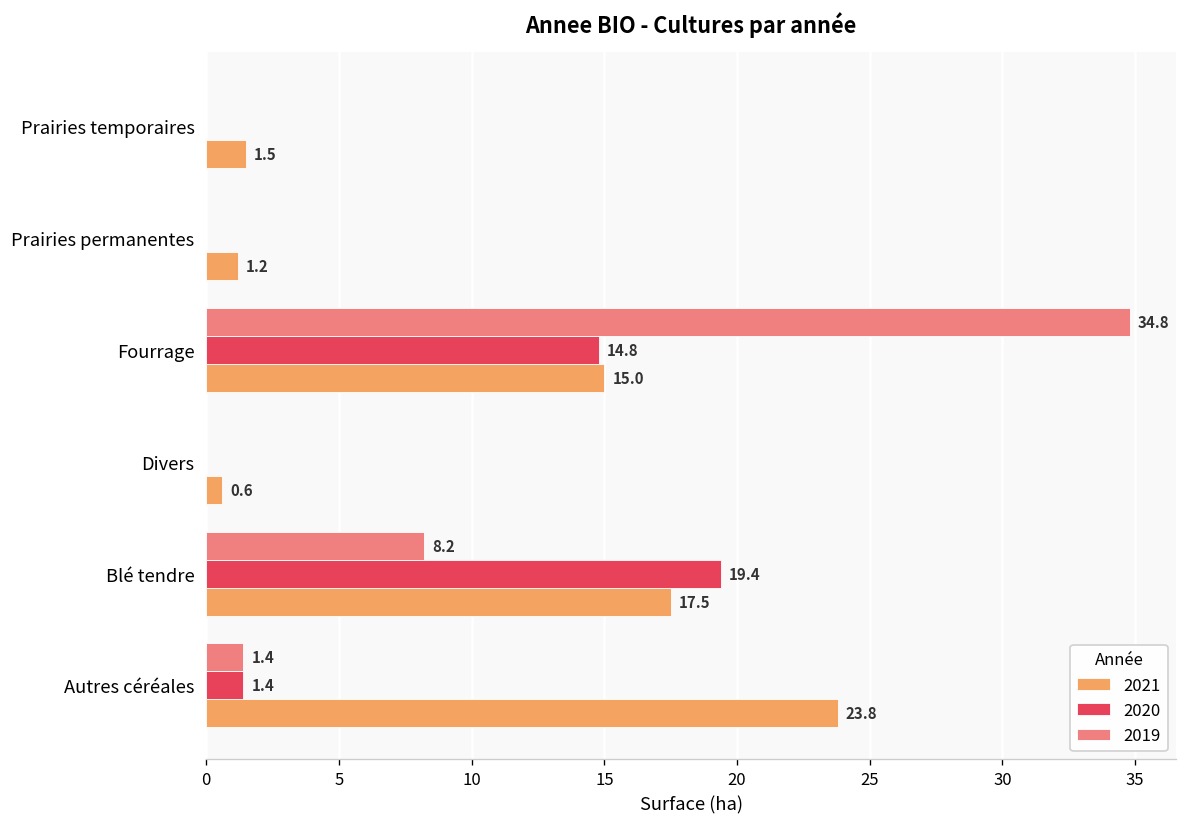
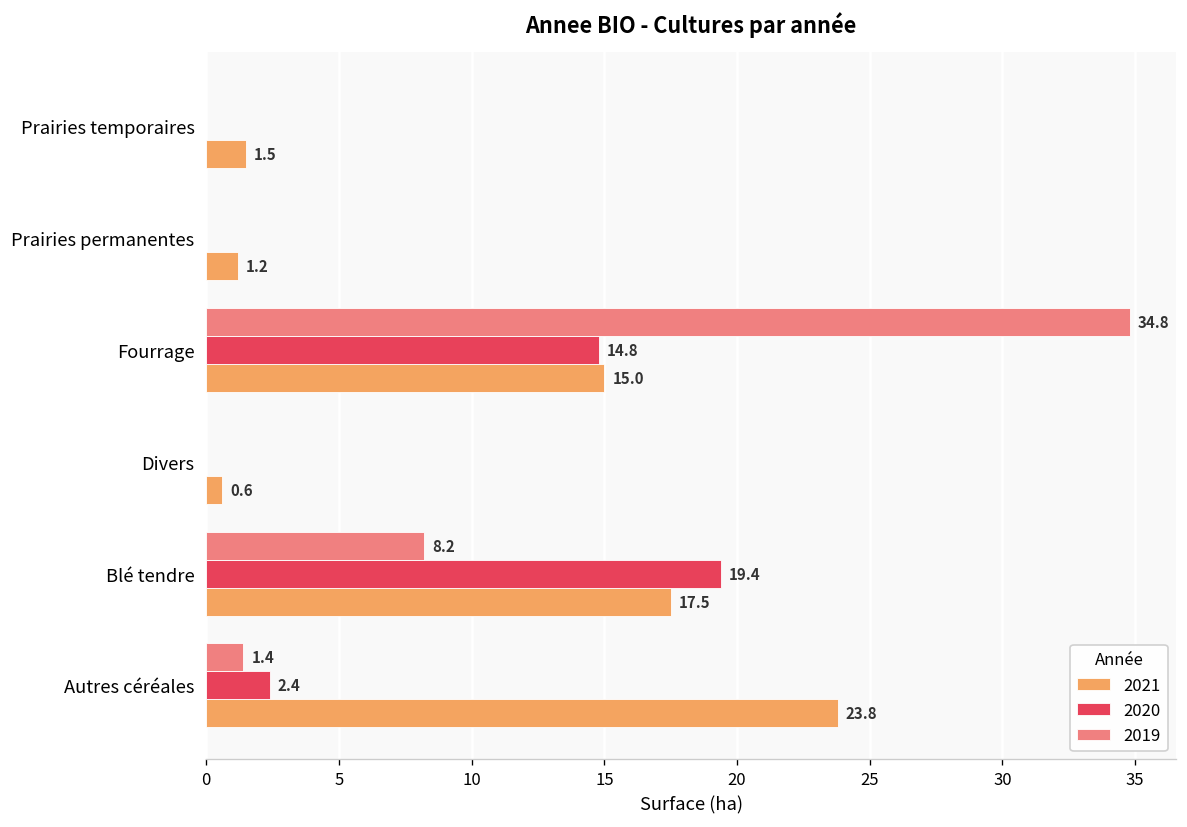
  {
    "2020": {
      "Fourrage": 14.8,
      "Blé tendre": 19.4,
-     "Autres céréales": 1.4
+     "Autres céréales": 2.4
    }
  }
